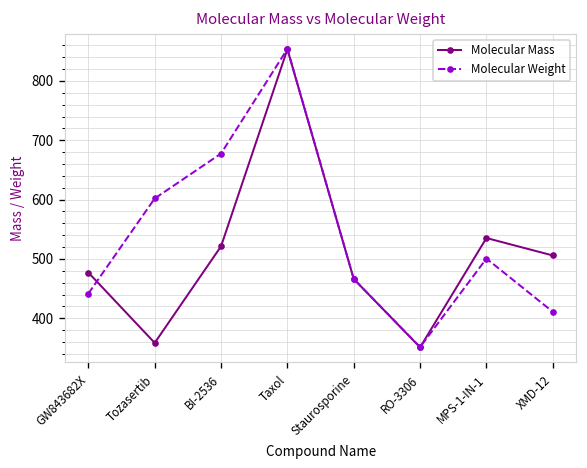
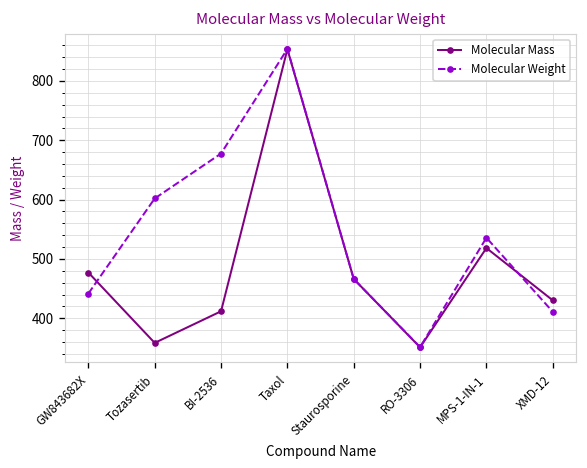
  {
    "Molecular Mass": {
      "GW843682X": 480,
      "Tozasertib": 360,
-     "BI-2536": 520,
-     "MPS-1-IN-1": 540,
-     "XMD-12": 510
+     "BI-2536": 410,
+     "MPS-1-IN-1": 520,
+     "XMD-12": 430
    },
    "Molecular Weight": {
      "GW843682X": 440,
      "Tozasertib": 600,
      "BI-2536": 680,
-     "MPS-1-IN-1": 500,
+     "MPS-1-IN-1": 540,
      "XMD-12": 410
    }
  }
